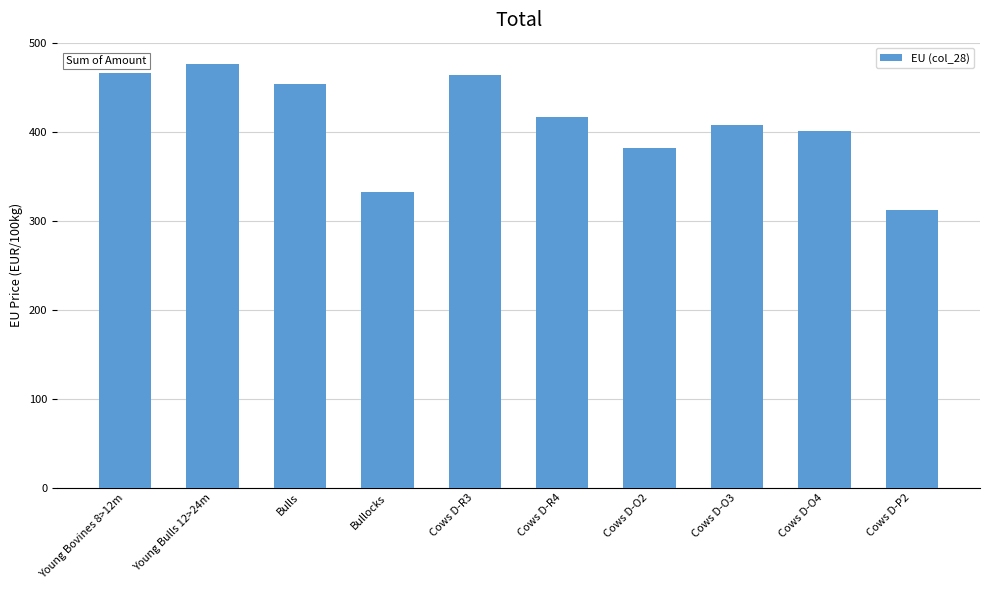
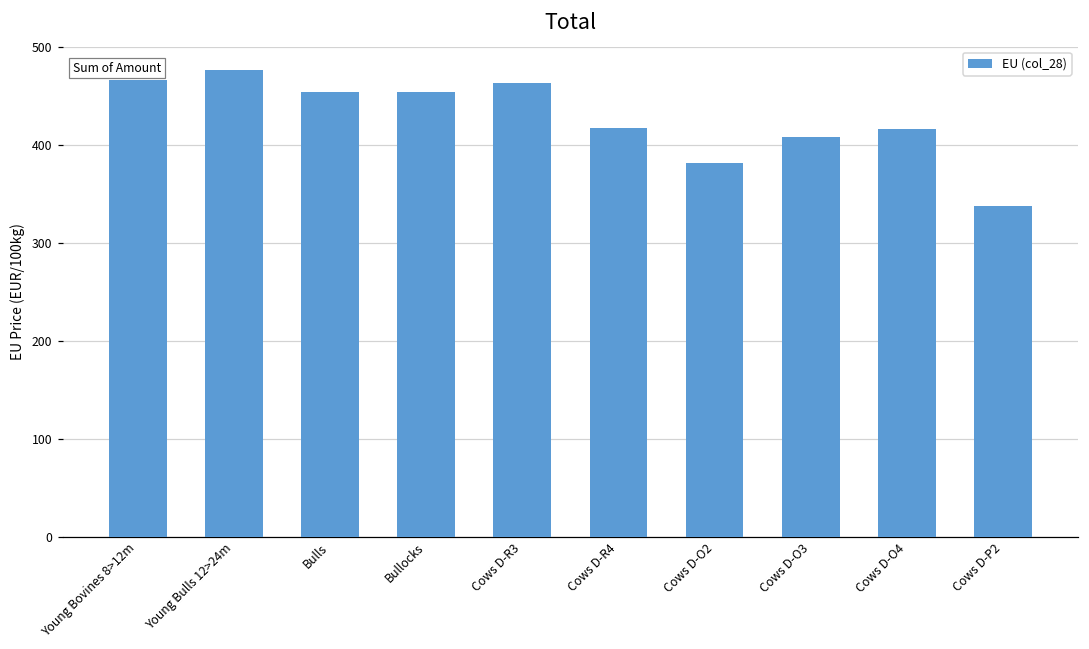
  {
    "Young Bovines 8>12m": 470,
    "Young Bulls 12>24m": 480,
    "Bulls": 450,
-   "Bullocks": 330,
+   "Bullocks": 450,
    "Cows D-R3": 460,
    "Cows D-R4": 420,
    "Cows D-O2": 380,
    "Cows D-O3": 410,
-   "Cows D-O4": 400,
-   "Cows D-P2": 310
+   "Cows D-O4": 420,
+   "Cows D-P2": 340
  }
